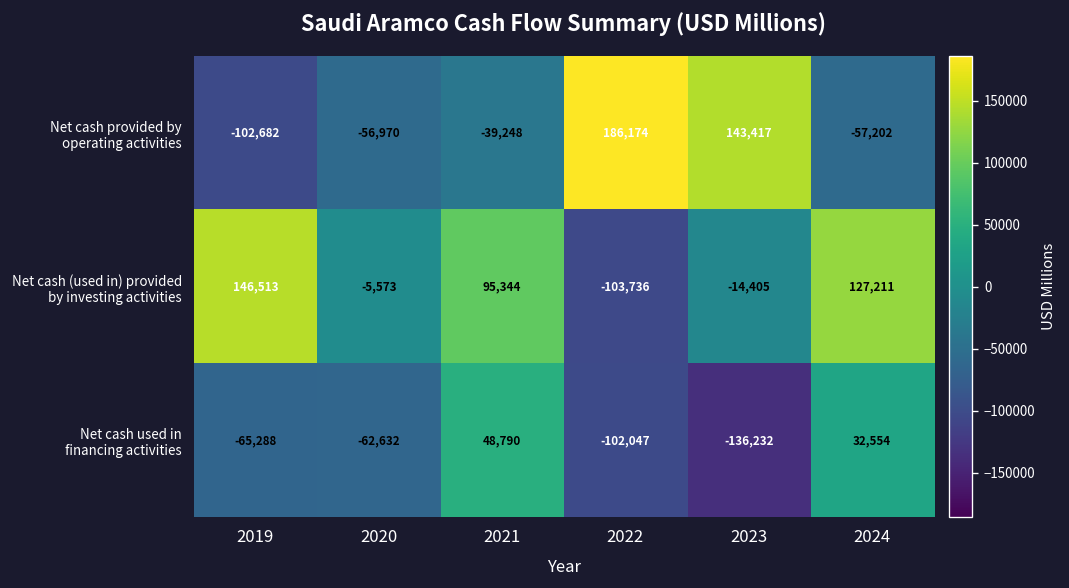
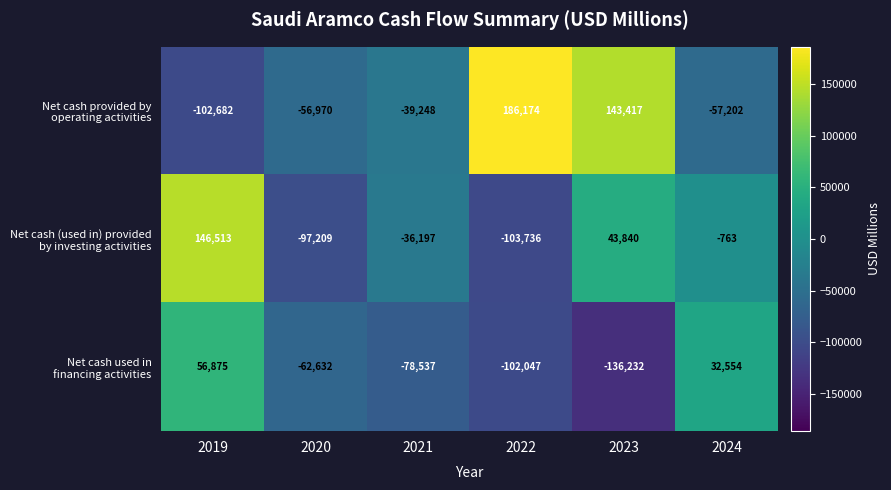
  {
    "Net cash provided by operating activities": {
      "2019": "-102,682",
      "2020": "-56,970",
      "2021": "-39,248",
      "2022": "186,174",
      "2023": "143,417",
      "2024": "-57,202"
    },
    "Net cash (used in) provided by investing activities": {
      "2019": "146,513",
-     "2020": "-5,573",
-     "2021": "95,344",
+     "2020": "-97,209",
+     "2021": "-36,197",
      "2022": "-103,736",
-     "2023": "-14,405",
-     "2024": "127,211"
+     "2023": "43,840",
+     "2024": "-763"
    },
    "Net cash used in financing activities": {
-     "2019": "-65,288",
+     "2019": "56,875",
      "2020": "-62,632",
-     "2021": "48,790",
+     "2021": "-78,537",
      "2022": "-102,047",
      "2023": "-136,232",
      "2024": "32,554"
    }
  }
